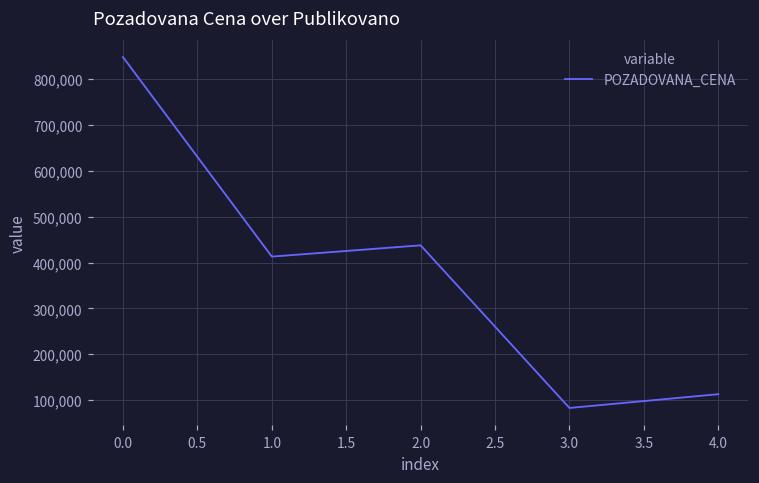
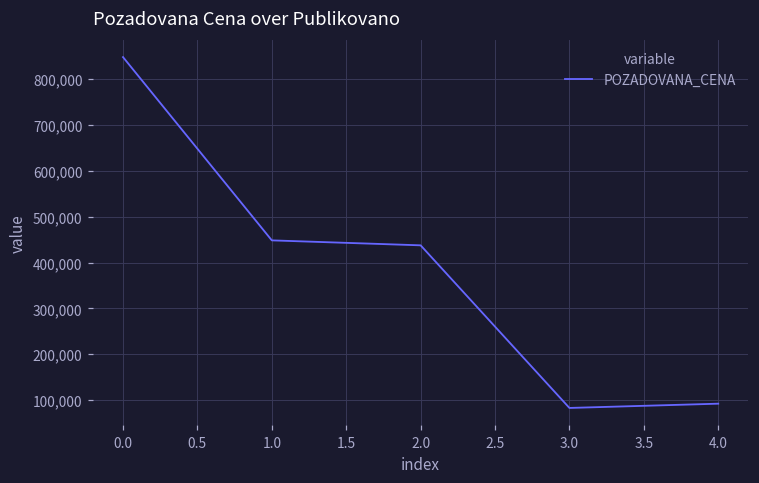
  {
    "0.0": "850,000",
-   "1.0": "410,000",
+   "1.0": "450,000",
    "2.0": "440,000",
    "3.0": "80,000",
-   "4.0": "110,000"
+   "4.0": "90,000"
  }
